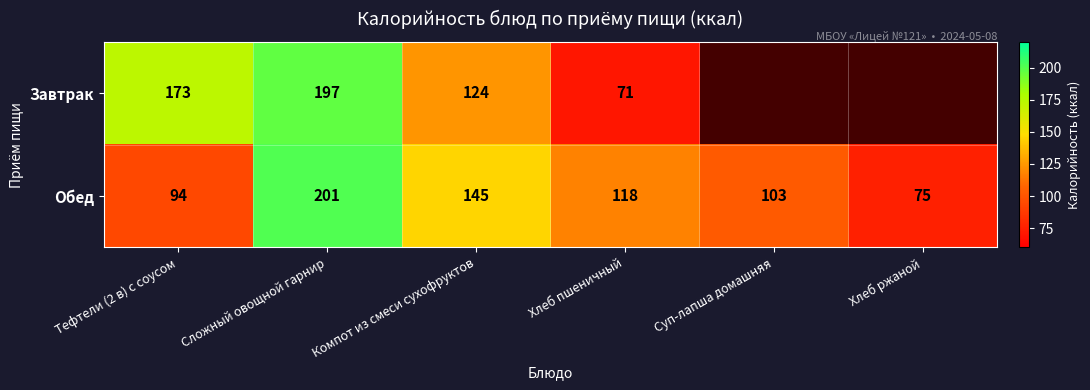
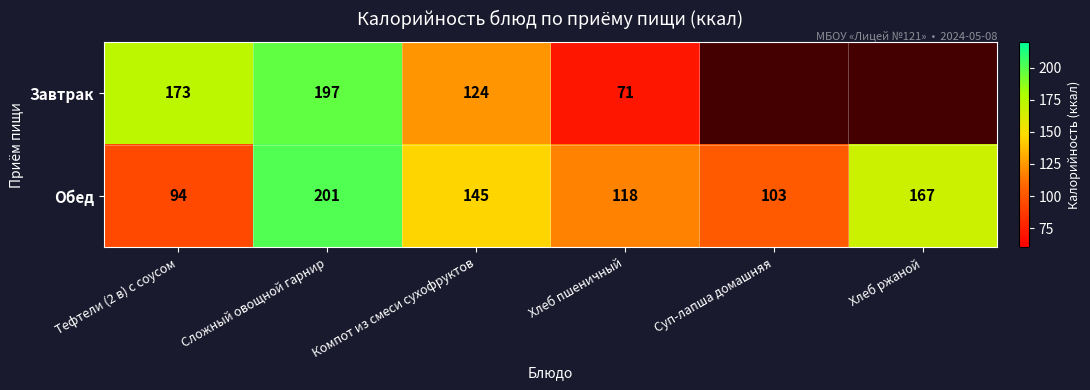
  {
    "Завтрак": {
      "Тефтели (2 в) с соусом": 173,
      "Сложный овощной гарнир": 197,
      "Компот из смеси сухофруктов": 124,
      "Хлеб пшеничный": 71
    },
    "Обед": {
      "Тефтели (2 в) с соусом": 94,
      "Сложный овощной гарнир": 201,
      "Компот из смеси сухофруктов": 145,
      "Хлеб пшеничный": 118,
      "Суп-лапша домашняя": 103,
-     "Хлеб ржаной": 75
+     "Хлеб ржаной": 167
    }
  }
